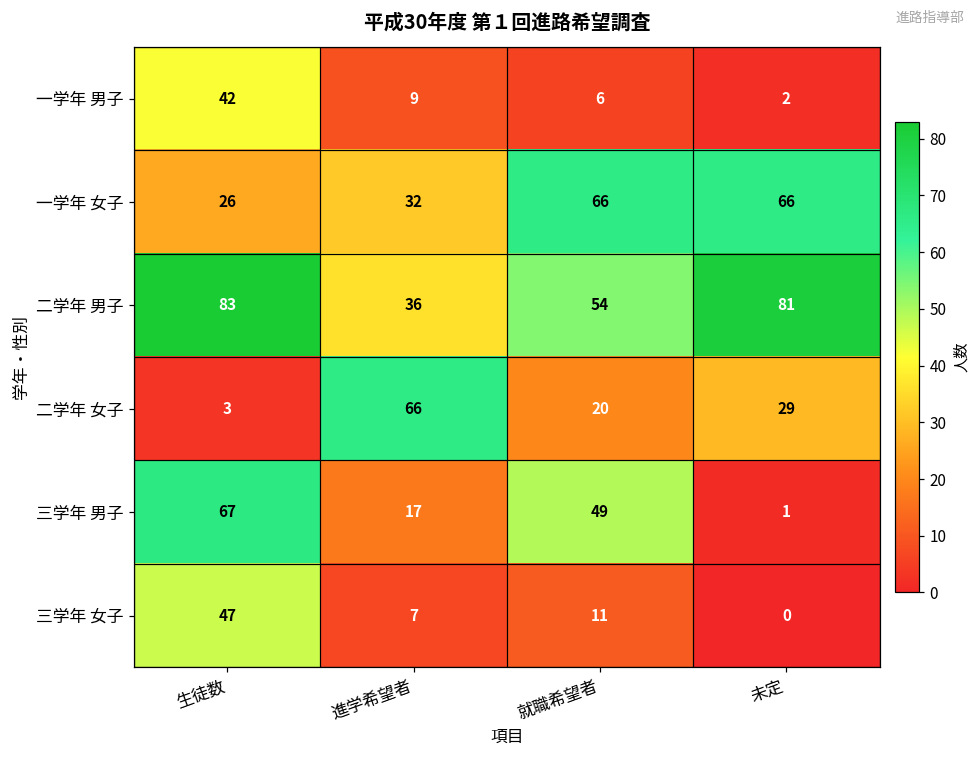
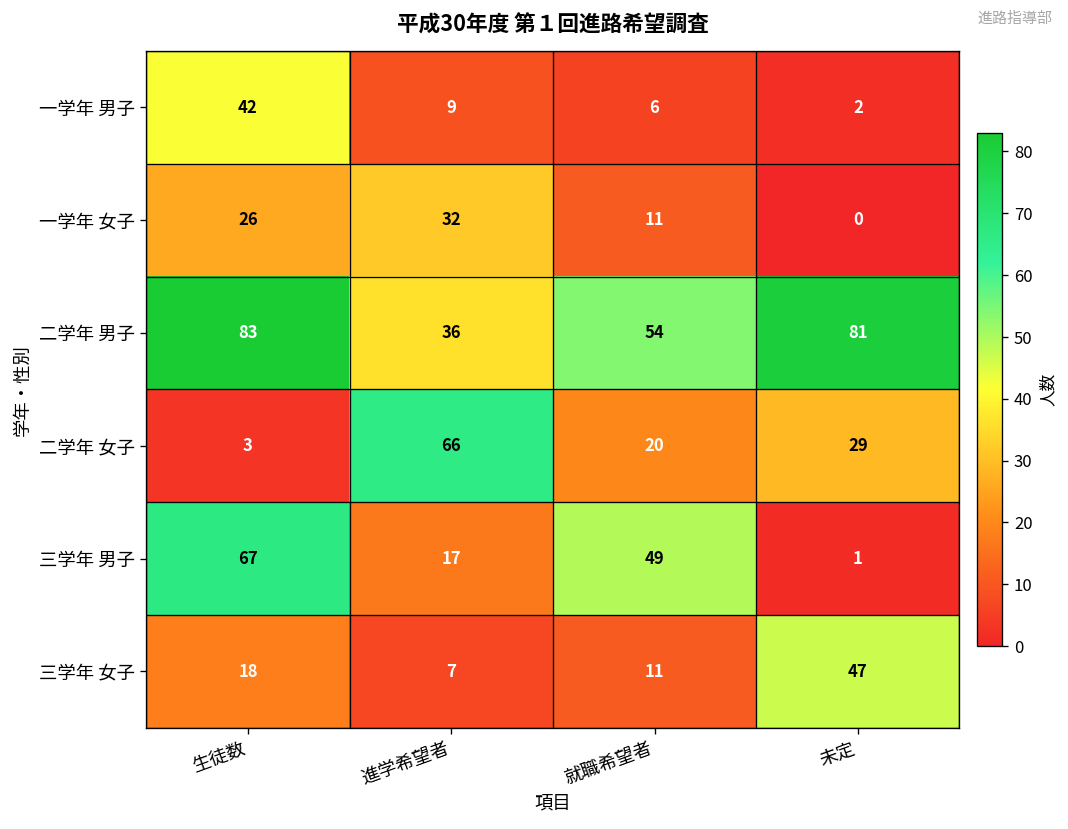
  {
    "一学年 男子": {
      "生徒数": 42,
      "進学希望者": 9,
      "就職希望者": 6,
      "未定": 2
    },
    "一学年 女子": {
      "生徒数": 26,
      "進学希望者": 32,
-     "就職希望者": 66,
-     "未定": 66
+     "就職希望者": 11,
+     "未定": 0
    },
    "二学年 男子": {
      "生徒数": 83,
      "進学希望者": 36,
      "就職希望者": 54,
      "未定": 81
    },
    "二学年 女子": {
      "生徒数": 3,
      "進学希望者": 66,
      "就職希望者": 20,
      "未定": 29
    },
    "三学年 男子": {
      "生徒数": 67,
      "進学希望者": 17,
      "就職希望者": 49,
      "未定": 1
    },
    "三学年 女子": {
-     "生徒数": 47,
+     "生徒数": 18,
      "進学希望者": 7,
      "就職希望者": 11,
-     "未定": 0
+     "未定": 47
    }
  }
